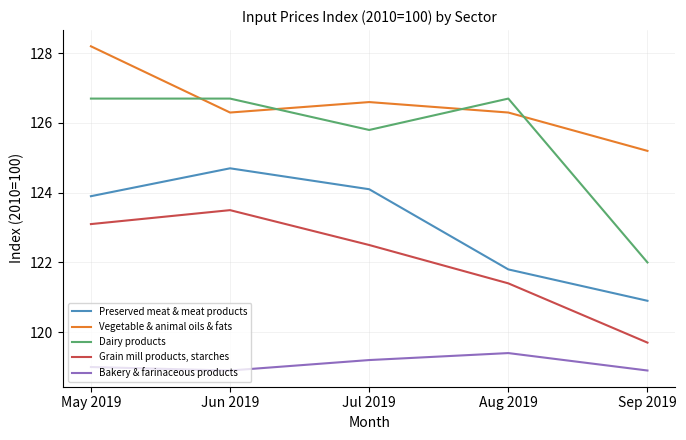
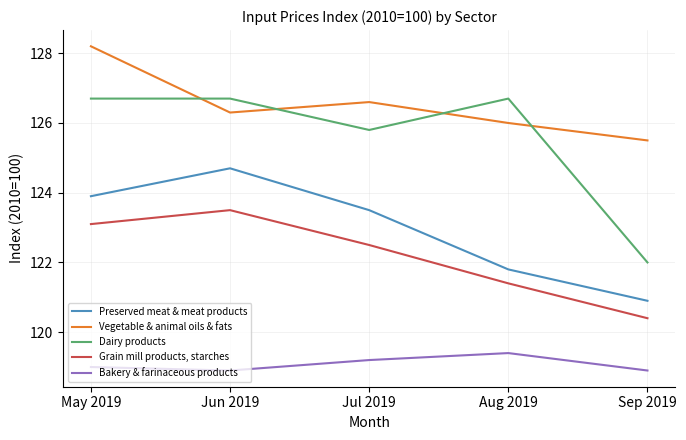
  {
    "Preserved meat & meat products": {
      "May 2019": 123.9,
      "Jun 2019": 124.7,
-     "Jul 2019": 124.1,
+     "Jul 2019": 123.5,
      "Aug 2019": 121.8,
      "Sep 2019": 120.9
    },
    "Vegetable & animal oils & fats": {
      "May 2019": 128.2,
      "Jun 2019": 126.3,
      "Jul 2019": 126.6,
-     "Aug 2019": 126.3,
-     "Sep 2019": 125.2
+     "Aug 2019": 126.0,
+     "Sep 2019": 125.5
    },
    "Dairy products": {
      "May 2019": 126.7,
      "Jun 2019": 126.7,
      "Jul 2019": 125.8,
      "Aug 2019": 126.7,
      "Sep 2019": 122.0
    },
    "Grain mill products, starches": {
      "May 2019": 123.1,
      "Jun 2019": 123.5,
      "Jul 2019": 122.5,
      "Aug 2019": 121.4,
-     "Sep 2019": 119.7
+     "Sep 2019": 120.4
    },
    "Bakery & farinaceous products": {
      "Jul 2019": 119.2,
      "Aug 2019": 119.4,
      "Sep 2019": 118.9
    }
  }
